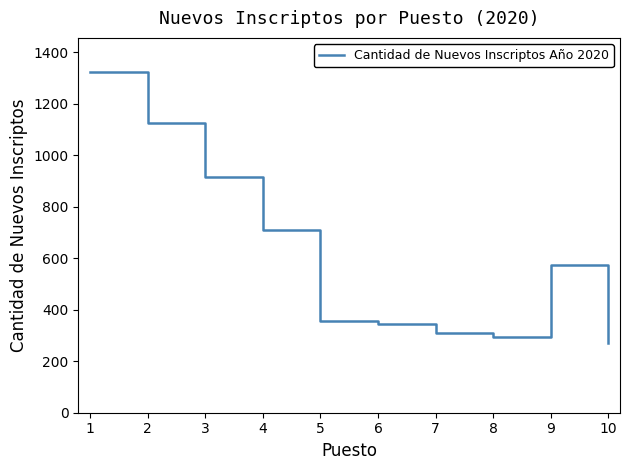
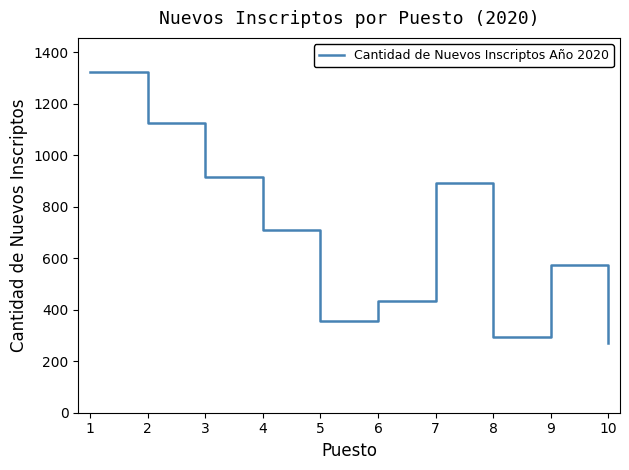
  {
    "1": 1320,
    "2": 1130,
    "3": 920,
    "4": 710,
    "5": 360,
-   "6": 340,
-   "7": 310,
+   "6": 440,
+   "7": 890,
    "8": 290,
    "9": 580,
    "10": 270
  }
